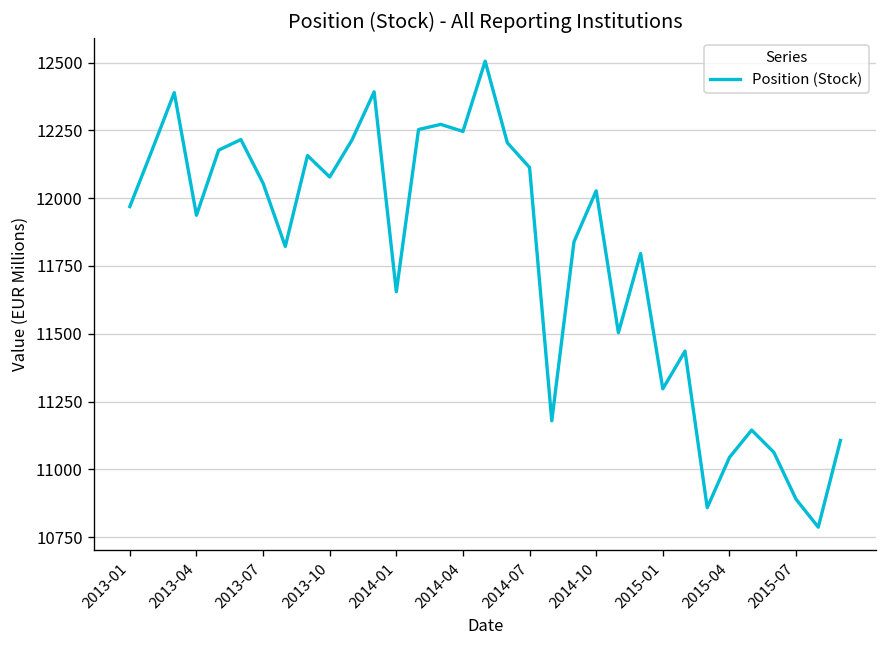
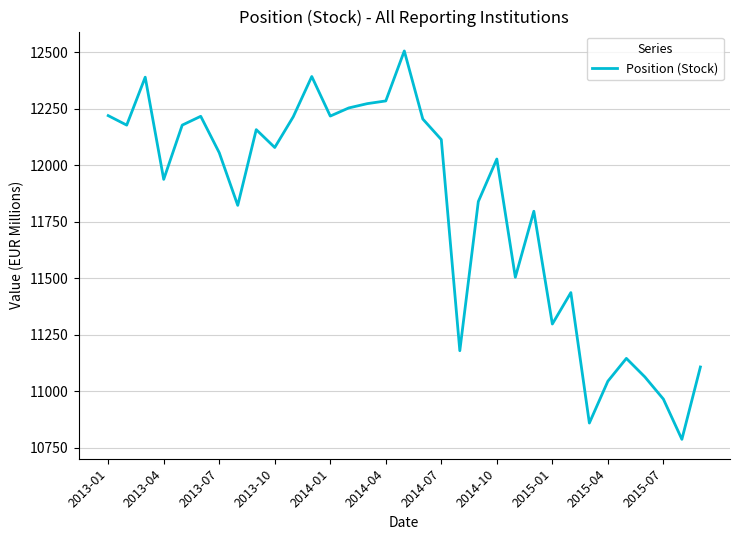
  {
-   "2013-01": 11970,
+   "2013-01": 12220,
    "2013-04": 11940,
    "2013-07": 12060,
    "2013-10": 12080,
-   "2014-01": 11660,
-   "2014-04": 12250,
+   "2014-01": 12220,
+   "2014-04": 12280,
    "2014-07": 12110,
    "2014-10": 12030,
    "2015-01": 11300,
    "2015-04": 11040,
-   "2015-07": 10890
+   "2015-07": 10970
  }
